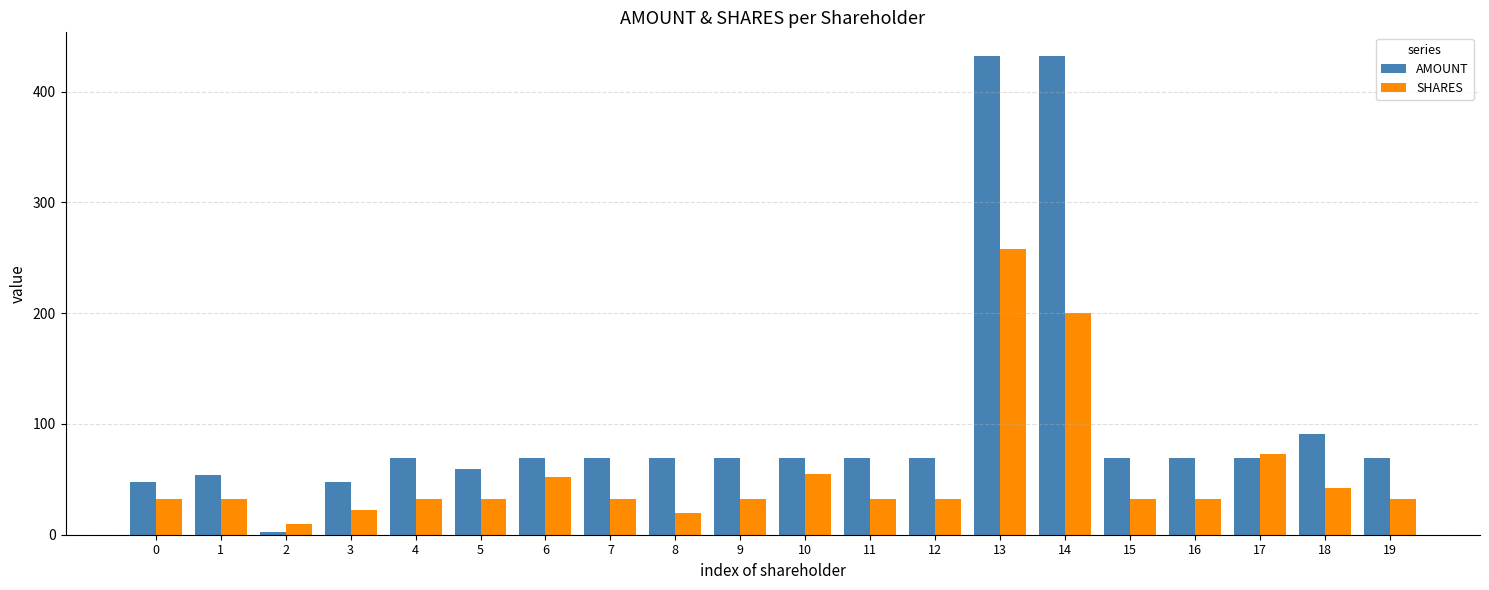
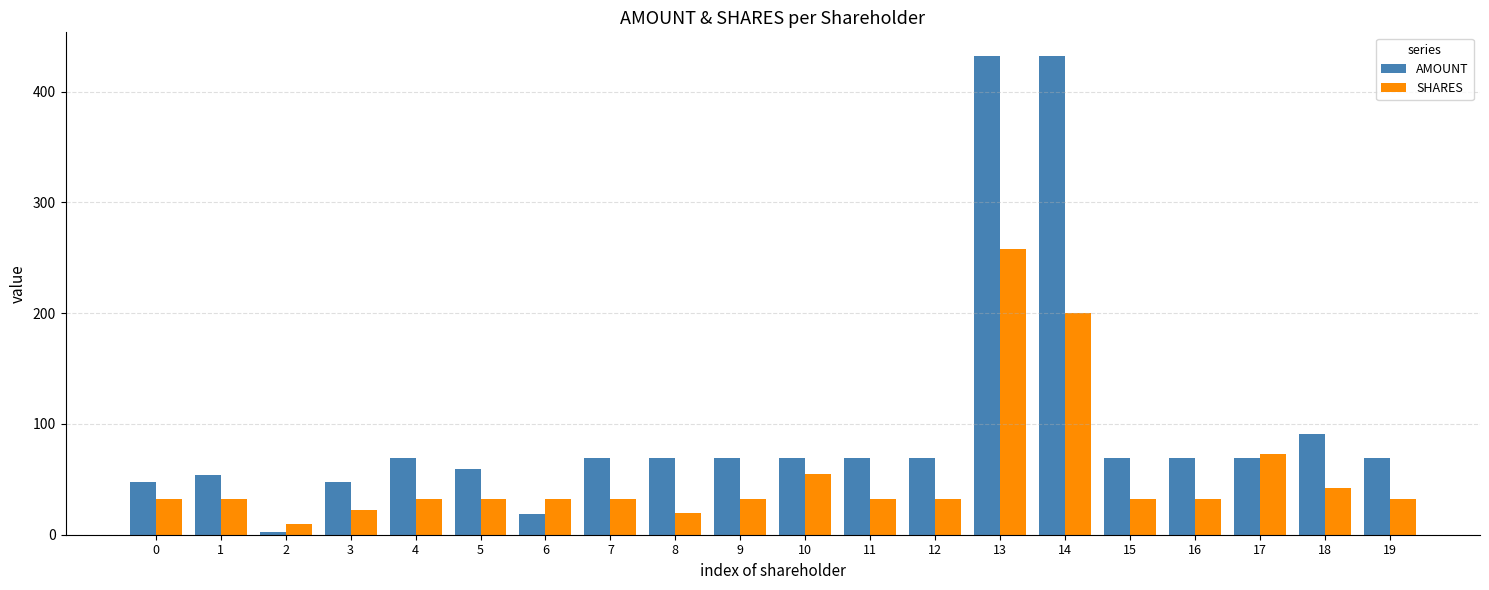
  {
    "AMOUNT": {
      "0": 48,
      "1": 54,
      "3": 48,
      "4": 69,
      "5": 59,
-     "6": 69,
+     "6": 18,
      "7": 69,
      "8": 69,
      "9": 69,
      "10": 69,
      "11": 69,
      "12": 69,
      "13": 432,
      "14": 432,
      "15": 69,
      "16": 69,
      "17": 69,
      "18": 91,
      "19": 69
    },
    "SHARES": {
      "0": 32,
      "1": 32,
      "2": 10,
      "3": 22,
      "4": 32,
      "5": 32,
-     "6": 52,
+     "6": 32,
      "7": 32,
      "8": 20,
      "9": 32,
      "10": 55,
      "11": 32,
      "12": 32,
      "13": 258,
      "14": 200,
      "15": 32,
      "16": 32,
      "17": 73,
      "18": 42,
      "19": 32
    }
  }
